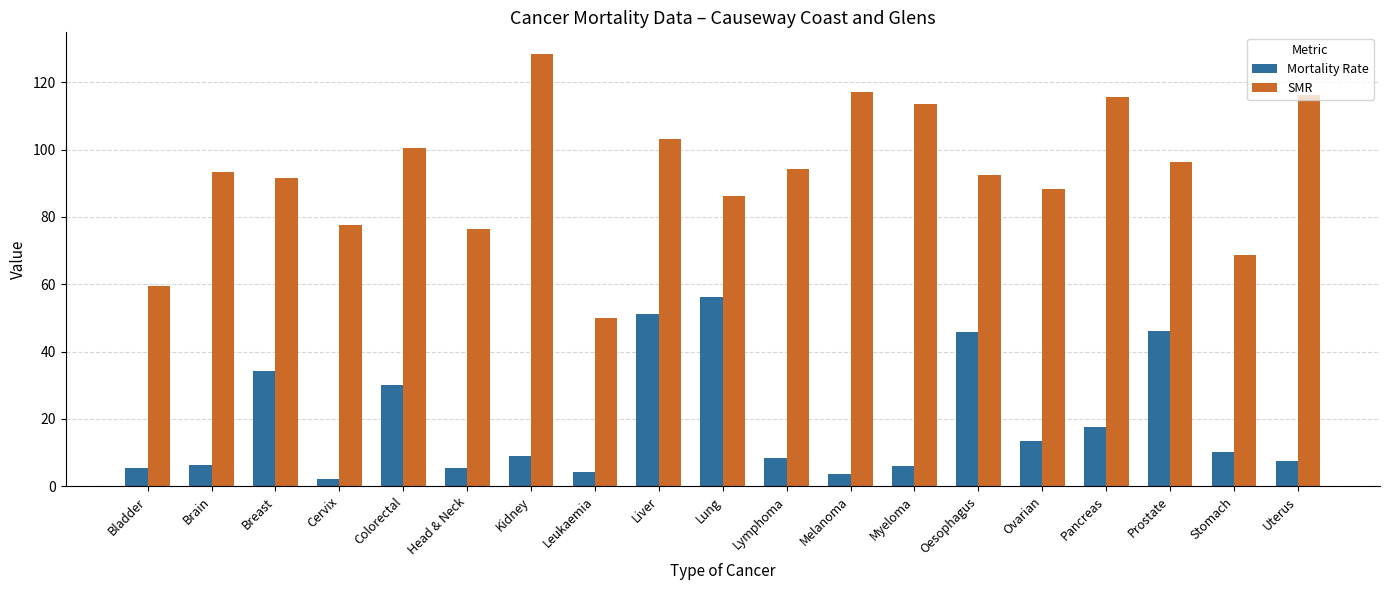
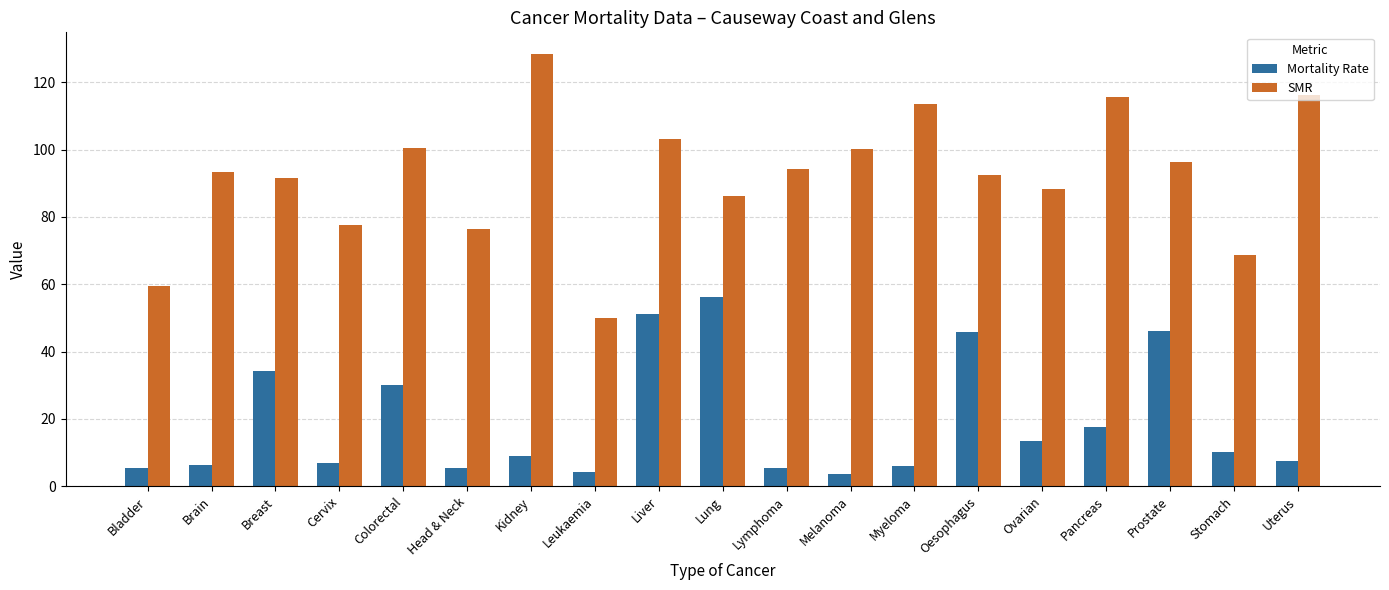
  {
    "Mortality Rate": {
      "Bladder": 5,
      "Brain": 6,
      "Breast": 34,
-     "Cervix": 2,
+     "Cervix": 7,
      "Colorectal": 30,
      "Head & Neck": 6,
      "Kidney": 9,
      "Leukaemia": 4,
      "Liver": 51,
      "Lung": 56,
-     "Lymphoma": 8,
+     "Lymphoma": 5,
      "Melanoma": 4,
      "Myeloma": 6,
      "Oesophagus": 46,
      "Ovarian": 13,
      "Pancreas": 18,
      "Prostate": 46,
      "Stomach": 10,
      "Uterus": 8
    },
    "SMR": {
      "Bladder": 59,
      "Brain": 93,
      "Breast": 92,
      "Cervix": 78,
      "Colorectal": 101,
      "Head & Neck": 77,
      "Kidney": 128,
      "Leukaemia": 50,
      "Liver": 103,
      "Lung": 86,
      "Lymphoma": 94,
-     "Melanoma": 117,
+     "Melanoma": 100,
      "Myeloma": 114,
      "Oesophagus": 92,
      "Ovarian": 88,
      "Pancreas": 116,
      "Prostate": 96,
      "Stomach": 69
    }
  }
